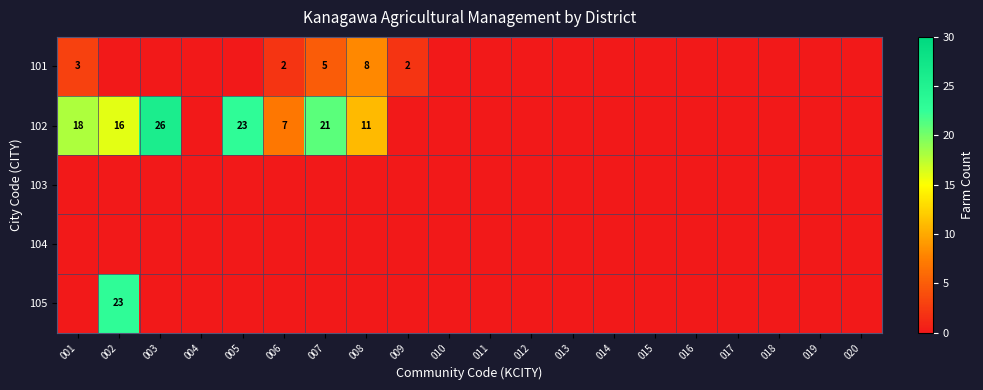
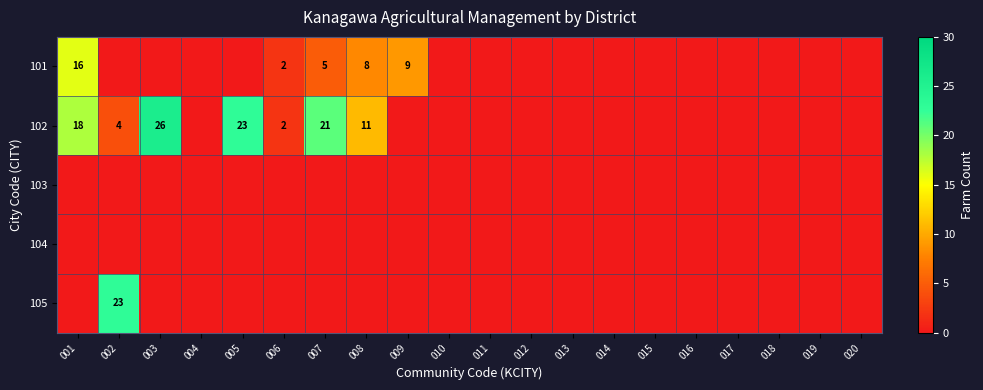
  {
    "101": {
-     "001": 3,
+     "001": 16,
      "006": 2,
      "007": 5,
      "008": 8,
-     "009": 2
+     "009": 9
    },
    "102": {
      "001": 18,
-     "002": 16,
+     "002": 4,
      "003": 26,
      "005": 23,
-     "006": 7,
+     "006": 2,
      "007": 21,
      "008": 11
    },
    "105": {
      "002": 23
    }
  }
